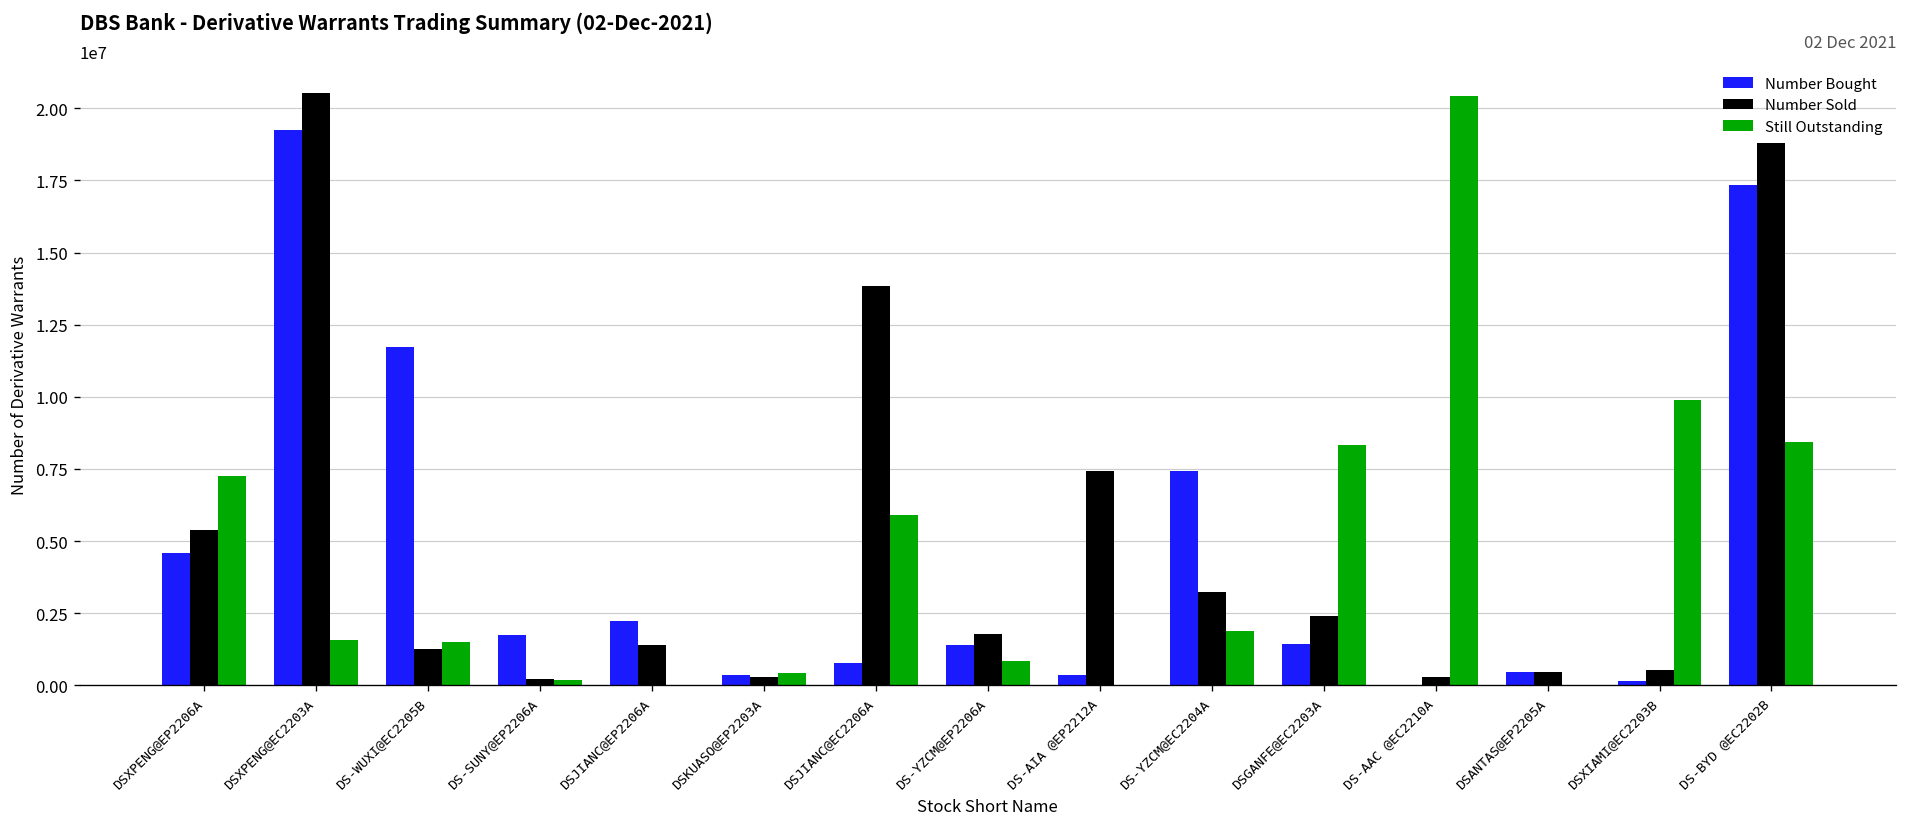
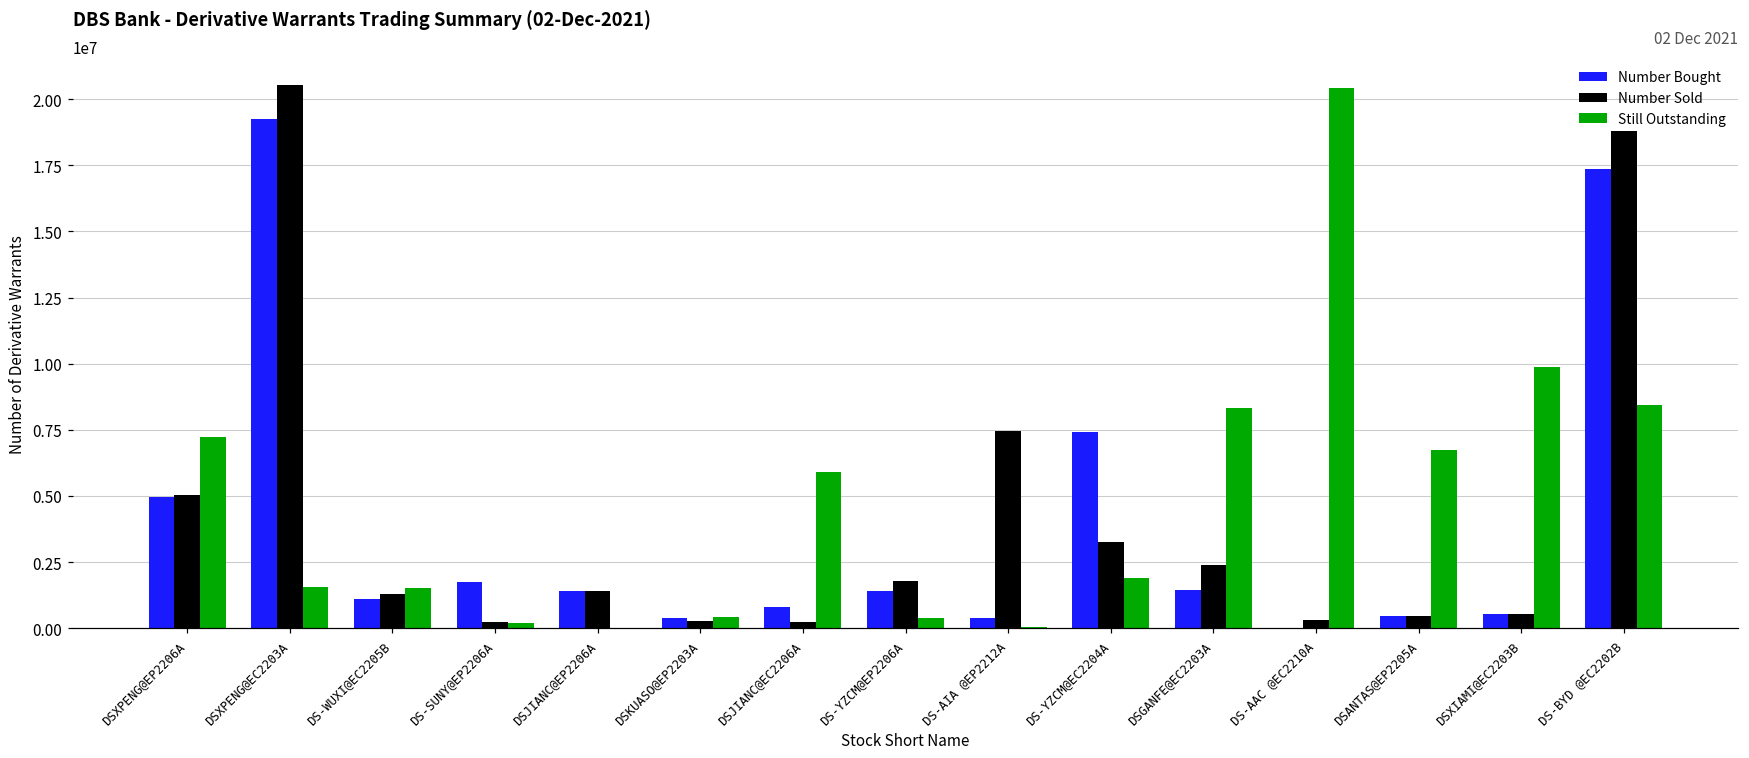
  {
    "Number Bought": {
-     "DSXPENG@EP2206A": 4600000,
+     "DSXPENG@EP2206A": 5000000,
      "DSXPENG@EC2203A": 19300000,
-     "DS-WUXI@EC2205B": 11700000,
+     "DS-WUXI@EC2205B": 1100000,
      "DS-SUNY@EP2206A": 1700000,
-     "DSJIANC@EP2206A": 2200000,
+     "DSJIANC@EP2206A": 1400000,
      "DSKUASO@EP2203A": 400000,
      "DSJIANC@EC2206A": 800000,
      "DS-YZCM@EP2206A": 1400000,
      "DS-AIA @EP2212A": 400000,
      "DS-YZCM@EC2204A": 7400000,
      "DSGANFE@EC2203A": 1400000,
      "DS-AAC @EC2210A": 0,
      "DSANTAS@EP2205A": 500000,
-     "DSXIAMI@EC2203B": 200000,
+     "DSXIAMI@EC2203B": 500000,
      "DS-BYD @EC2202B": 17300000
    },
    "Number Sold": {
-     "DSXPENG@EP2206A": 5400000,
+     "DSXPENG@EP2206A": 5000000,
      "DSXPENG@EC2203A": 20500000,
      "DS-WUXI@EC2205B": 1300000,
      "DS-SUNY@EP2206A": 200000,
      "DSJIANC@EP2206A": 1400000,
      "DSKUASO@EP2203A": 300000,
-     "DSJIANC@EC2206A": 13900000,
+     "DSJIANC@EC2206A": 200000,
      "DS-YZCM@EP2206A": 1800000,
      "DS-AIA @EP2212A": 7400000,
      "DS-YZCM@EC2204A": 3200000,
      "DSGANFE@EC2203A": 2400000,
      "DS-AAC @EC2210A": 300000,
      "DSANTAS@EP2205A": 500000,
      "DSXIAMI@EC2203B": 500000,
      "DS-BYD @EC2202B": 18800000
    },
    "Still Outstanding": {
      "DSXPENG@EP2206A": 7200000,
      "DSXPENG@EC2203A": 1600000,
      "DS-WUXI@EC2205B": 1500000,
      "DS-SUNY@EP2206A": 200000,
      "DSKUASO@EP2203A": 400000,
      "DSJIANC@EC2206A": 5900000,
-     "DS-YZCM@EP2206A": 800000,
+     "DS-YZCM@EP2206A": 400000,
      "DS-YZCM@EC2204A": 1900000,
      "DSGANFE@EC2203A": 8300000,
      "DS-AAC @EC2210A": 20400000,
-     "DSANTAS@EP2205A": 0,
+     "DSANTAS@EP2205A": 6700000,
      "DSXIAMI@EC2203B": 9900000,
      "DS-BYD @EC2202B": 8400000
    }
  }
